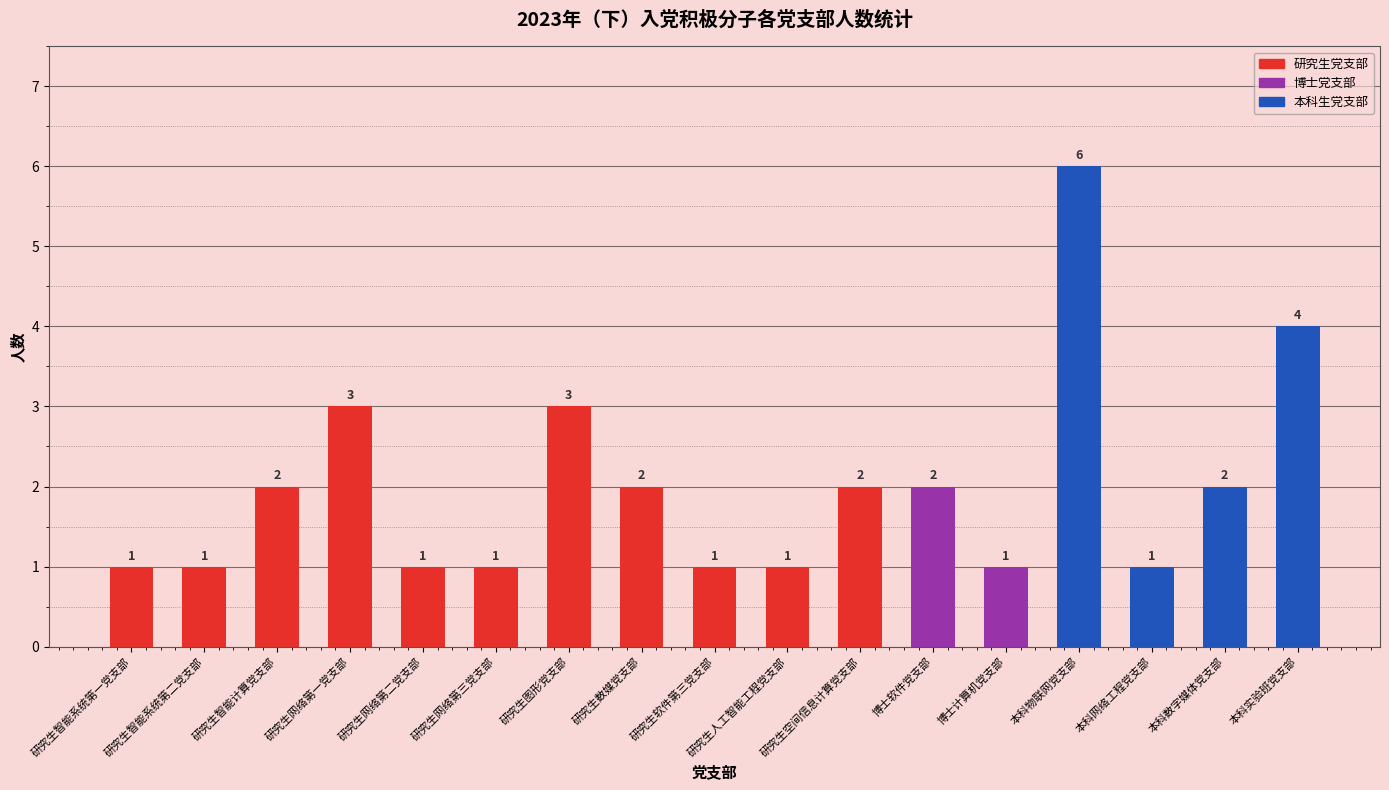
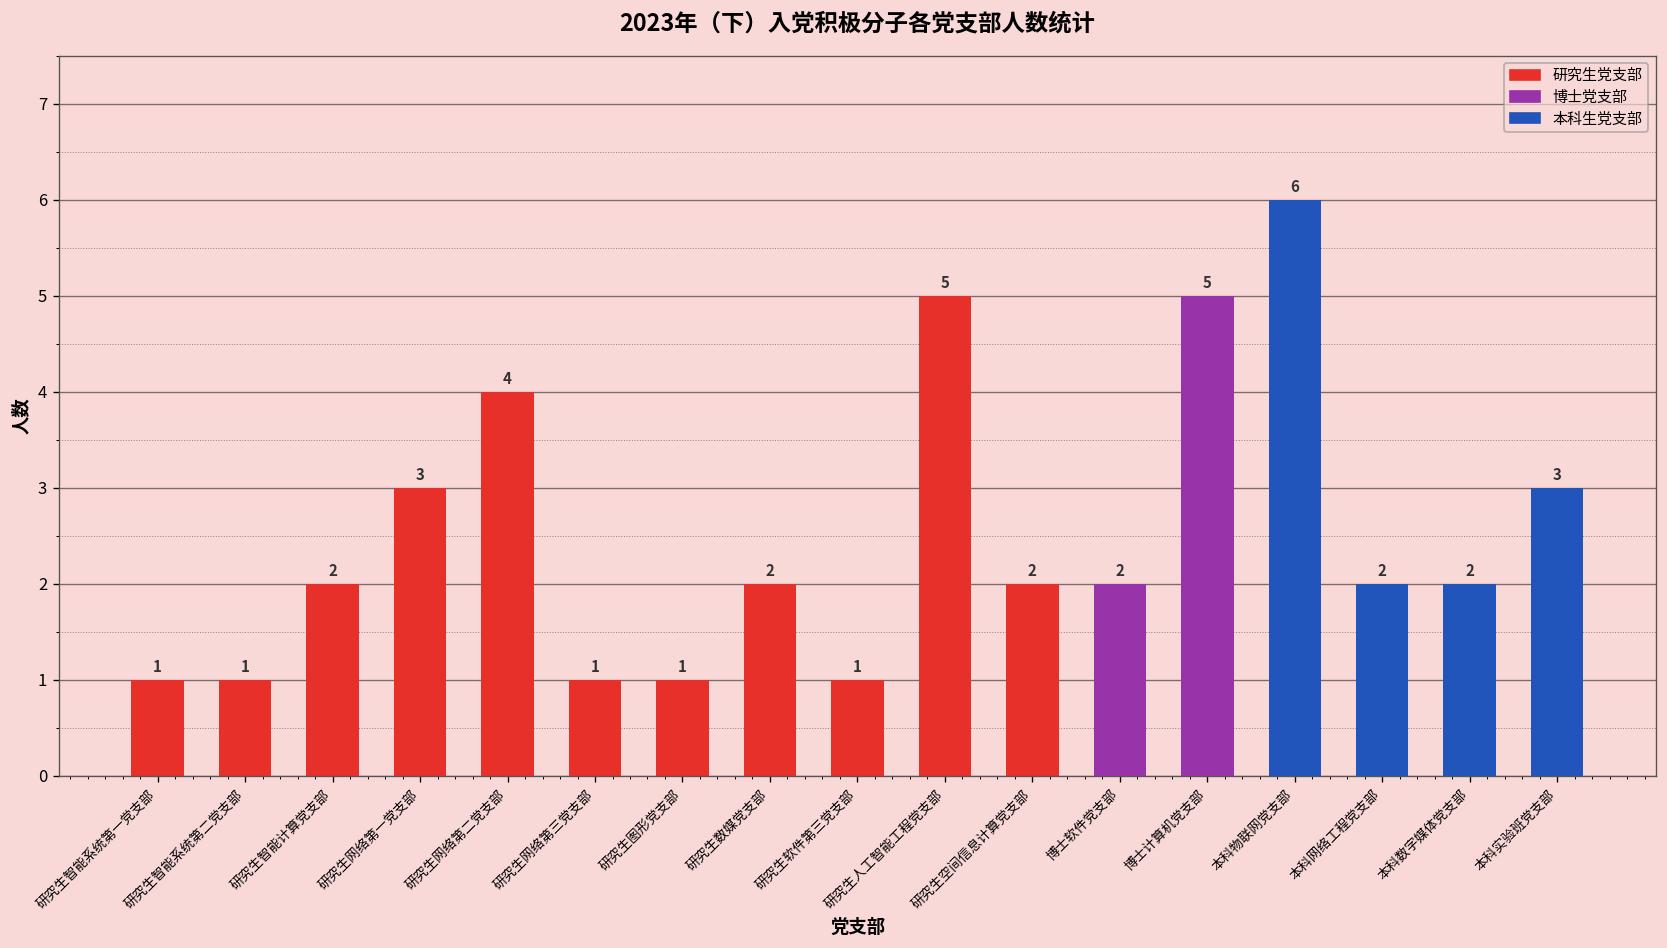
  {
    "研究生智能系统第一党支部": 1,
    "研究生智能系统第二党支部": 1,
    "研究生智能计算党支部": 2,
    "研究生网络第一党支部": 3,
-   "研究生网络第二党支部": 1,
+   "研究生网络第二党支部": 4,
    "研究生网络第三党支部": 1,
-   "研究生图形党支部": 3,
+   "研究生图形党支部": 1,
    "研究生数媒党支部": 2,
    "研究生软件第三党支部": 1,
-   "研究生人工智能工程党支部": 1,
+   "研究生人工智能工程党支部": 5,
    "研究生空间信息计算党支部": 2,
    "博士软件党支部": 2,
-   "博士计算机党支部": 1,
+   "博士计算机党支部": 5,
    "本科物联网党支部": 6,
-   "本科网络工程党支部": 1,
+   "本科网络工程党支部": 2,
    "本科数字媒体党支部": 2,
-   "本科实验班党支部": 4
+   "本科实验班党支部": 3
  }
